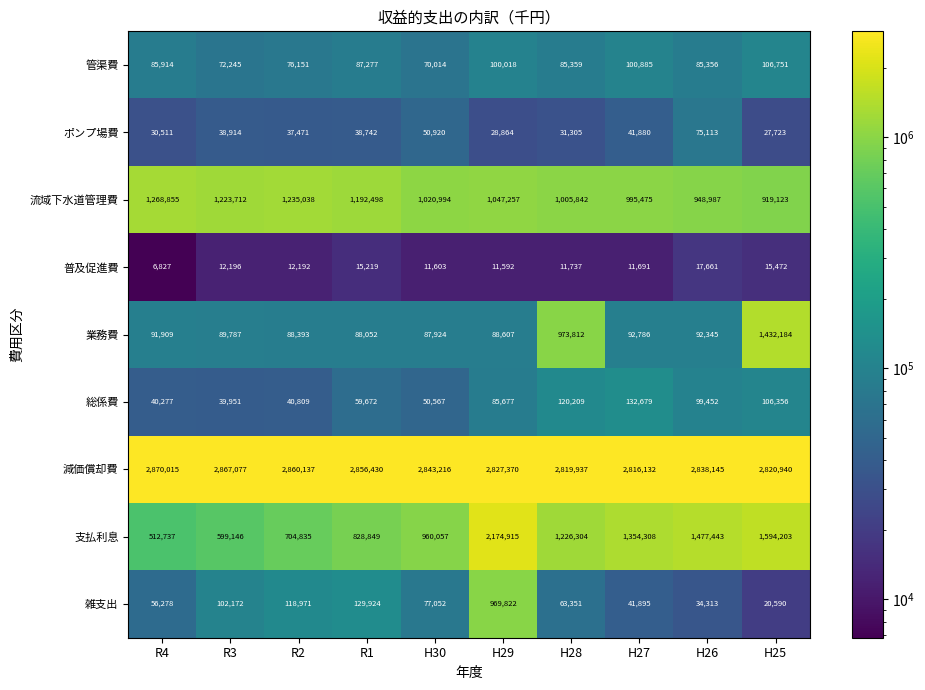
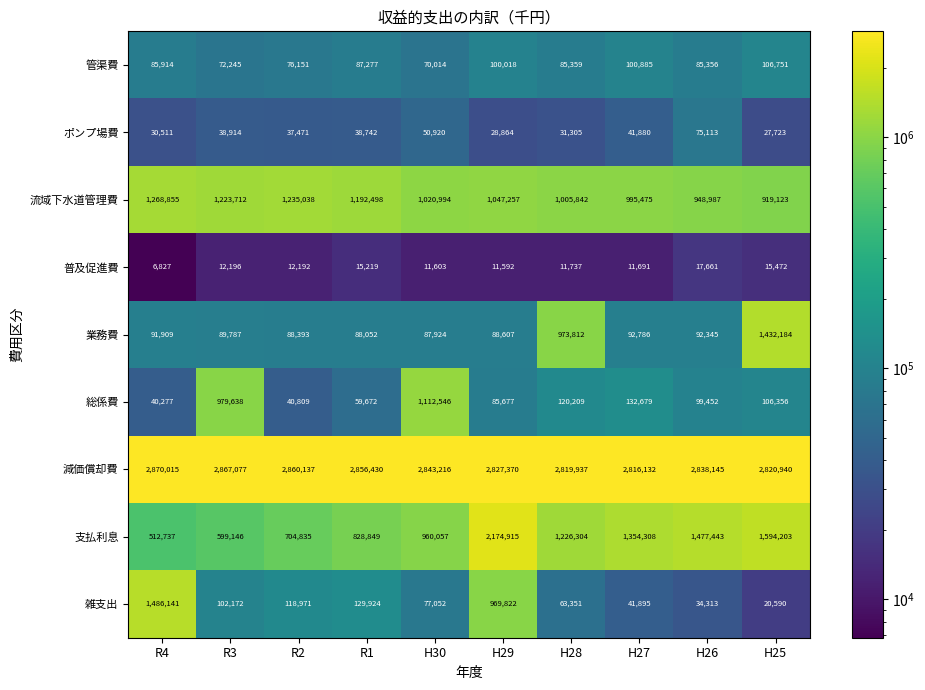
  {
    "管渠費": {
      "R4": "85,914",
      "R3": "72,245",
      "R2": "76,151",
      "R1": "87,277",
      "H30": "70,014",
      "H29": "100,018",
      "H28": "85,359",
      "H27": "100,885",
      "H26": "85,356",
      "H25": "106,751"
    },
    "ポンプ場費": {
      "R4": "30,511",
      "R3": "38,914",
      "R2": "37,471",
      "R1": "38,742",
      "H30": "50,920",
      "H29": "28,864",
      "H28": "31,305",
      "H27": "41,880",
      "H26": "75,113",
      "H25": "27,723"
    },
    "流域下水道管理費": {
      "R4": "1,268,855",
      "R3": "1,223,712",
      "R2": "1,235,038",
      "R1": "1,192,498",
      "H30": "1,020,994",
      "H29": "1,047,257",
      "H28": "1,005,842",
      "H27": "995,475",
      "H26": "948,987",
      "H25": "919,123"
    },
    "普及促進費": {
      "R4": "6,827",
      "R3": "12,196",
      "R2": "12,192",
      "R1": "15,219",
      "H30": "11,603",
      "H29": "11,592",
      "H28": "11,737",
      "H27": "11,691",
      "H26": "17,661",
      "H25": "15,472"
    },
    "業務費": {
      "R4": "91,909",
      "R3": "89,787",
      "R2": "88,393",
      "R1": "88,052",
      "H30": "87,924",
      "H29": "88,607",
      "H28": "973,812",
      "H27": "92,786",
      "H26": "92,345",
      "H25": "1,432,184"
    },
    "総係費": {
      "R4": "40,277",
-     "R3": "39,951",
+     "R3": "979,638",
      "R2": "40,809",
      "R1": "59,672",
-     "H30": "50,567",
+     "H30": "1,112,546",
      "H29": "85,677",
      "H28": "120,209",
      "H27": "132,679",
      "H26": "99,452",
      "H25": "106,356"
    },
    "減価償却費": {
      "R4": "2,870,015",
      "R3": "2,867,077",
      "R2": "2,860,137",
      "R1": "2,856,430",
      "H30": "2,843,216",
      "H29": "2,827,370",
      "H28": "2,819,937",
      "H27": "2,816,132",
      "H26": "2,838,145",
      "H25": "2,820,940"
    },
    "支払利息": {
      "R4": "512,737",
      "R3": "599,146",
      "R2": "704,835",
      "R1": "828,849",
      "H30": "960,057",
      "H29": "2,174,915",
      "H28": "1,226,304",
      "H27": "1,354,308",
      "H26": "1,477,443",
      "H25": "1,594,203"
    },
    "雑支出": {
-     "R4": "56,278",
+     "R4": "1,486,141",
      "R3": "102,172",
      "R2": "118,971",
      "R1": "129,924",
      "H30": "77,052",
      "H29": "969,822",
      "H28": "63,351",
      "H27": "41,895",
      "H26": "34,313",
      "H25": "20,590"
    }
  }
